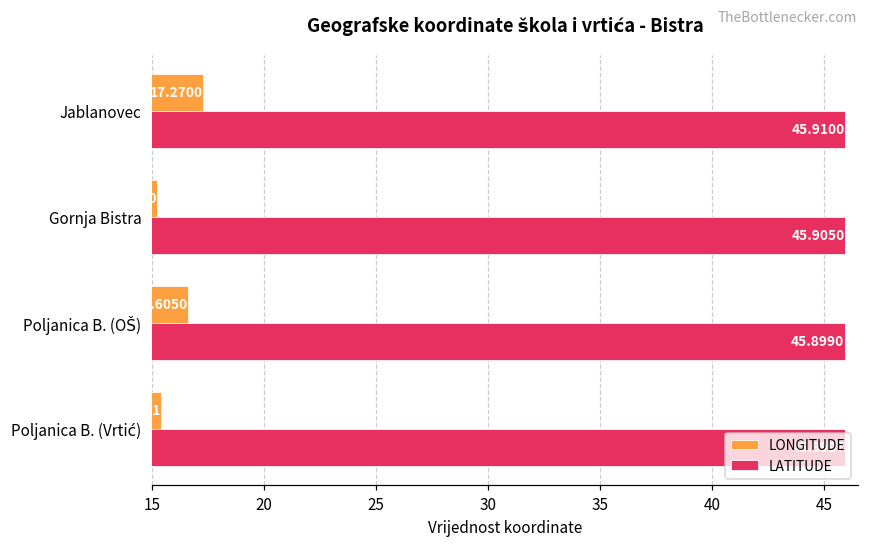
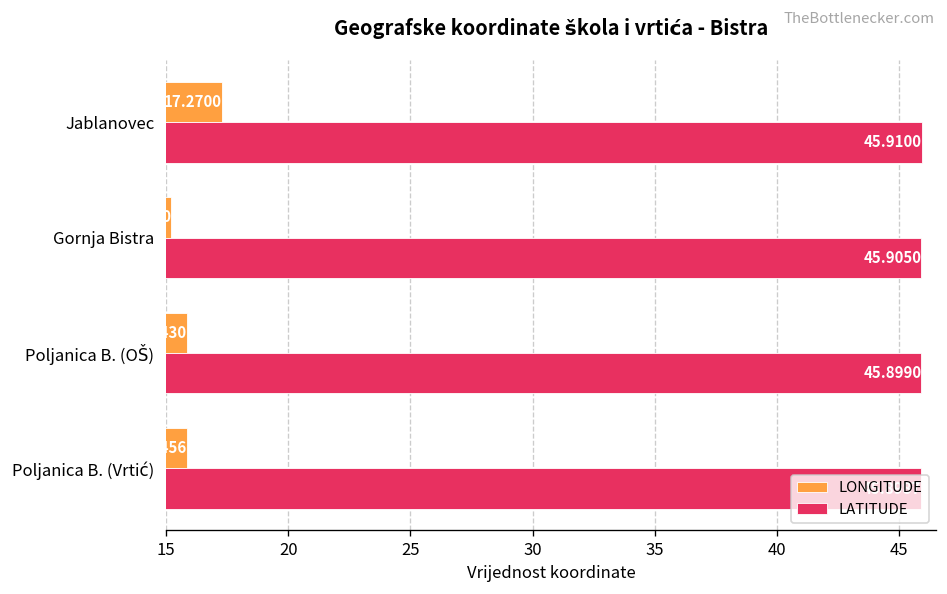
  {
    "LONGITUDE": {
      "Gornja Bistra": 15.2,
-     "Poljanica B. (OŠ)": 16.6,
-     "Poljanica B. (Vrtić)": 15.4
+     "Poljanica B. (OŠ)": 15.8,
+     "Poljanica B. (Vrtić)": 15.8
    },
    "LATITUDE": {
      "Jablanovec": 45.9100,
      "Gornja Bistra": 45.9050,
      "Poljanica B. (OŠ)": 45.8990
    }
  }
